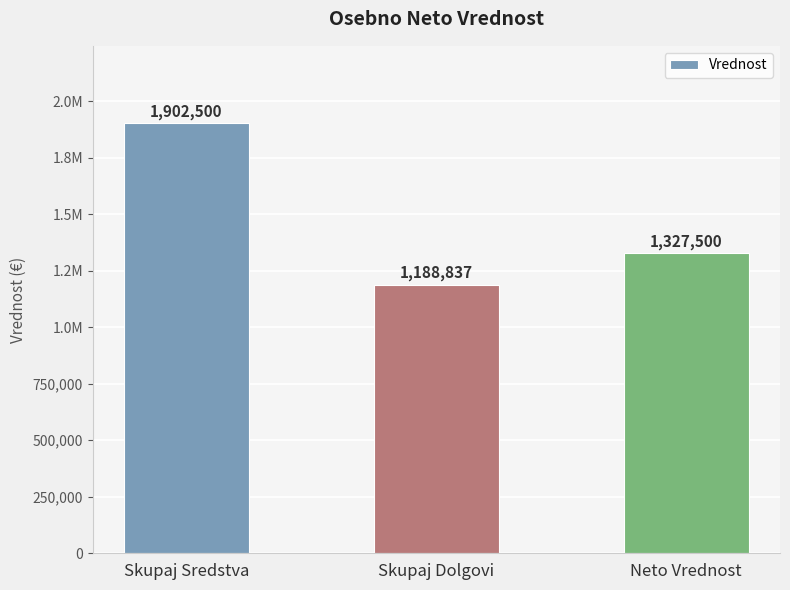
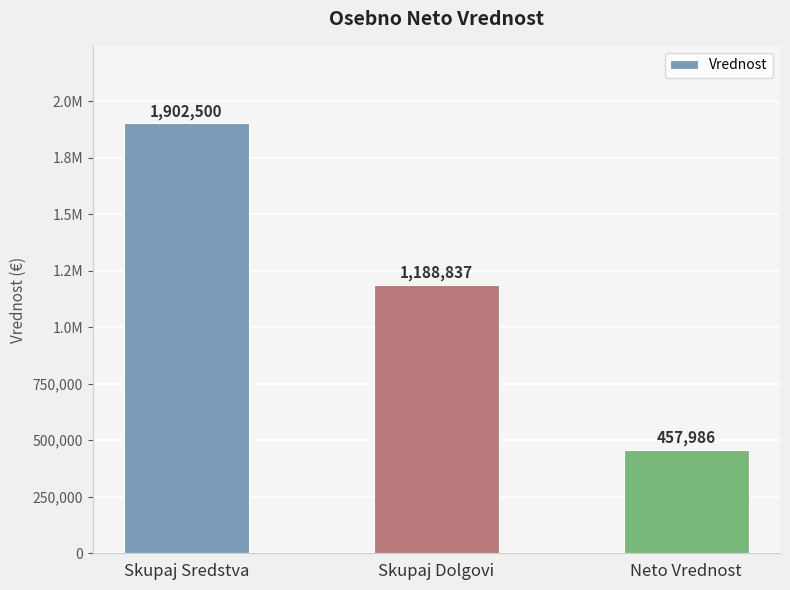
  {
    "Skupaj Sredstva": "1,902,500",
    "Skupaj Dolgovi": "1,188,837",
-   "Neto Vrednost": "1,327,500"
+   "Neto Vrednost": "457,986"
  }
